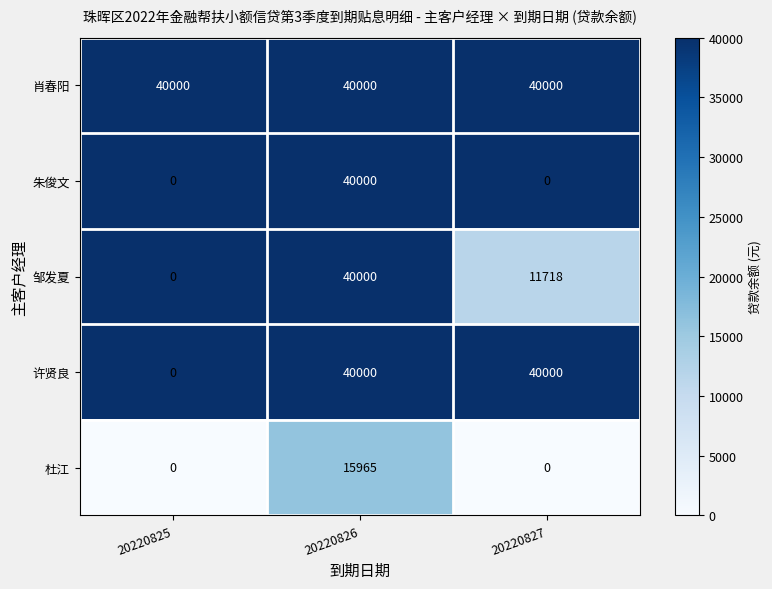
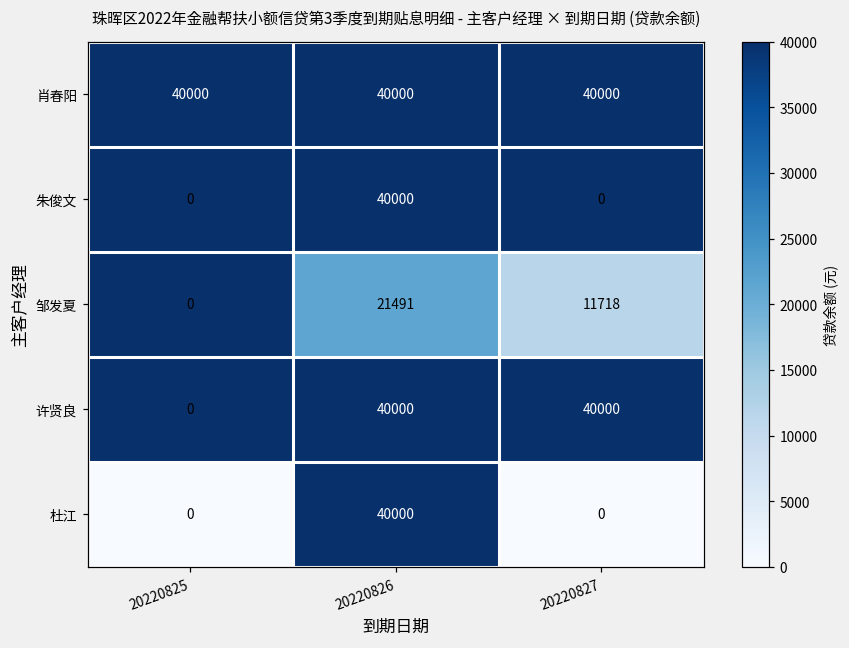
  {
    "肖春阳": {
      "20220825": 40000,
      "20220826": 40000,
      "20220827": 40000
    },
    "朱俊文": {
      "20220825": 0,
      "20220826": 40000,
      "20220827": 0
    },
    "邹发夏": {
      "20220825": 0,
-     "20220826": 40000,
+     "20220826": 21491,
      "20220827": 11718
    },
    "许贤良": {
      "20220825": 0,
      "20220826": 40000,
      "20220827": 40000
    },
    "杜江": {
      "20220825": 0,
-     "20220826": 15965,
+     "20220826": 40000,
      "20220827": 0
    }
  }
